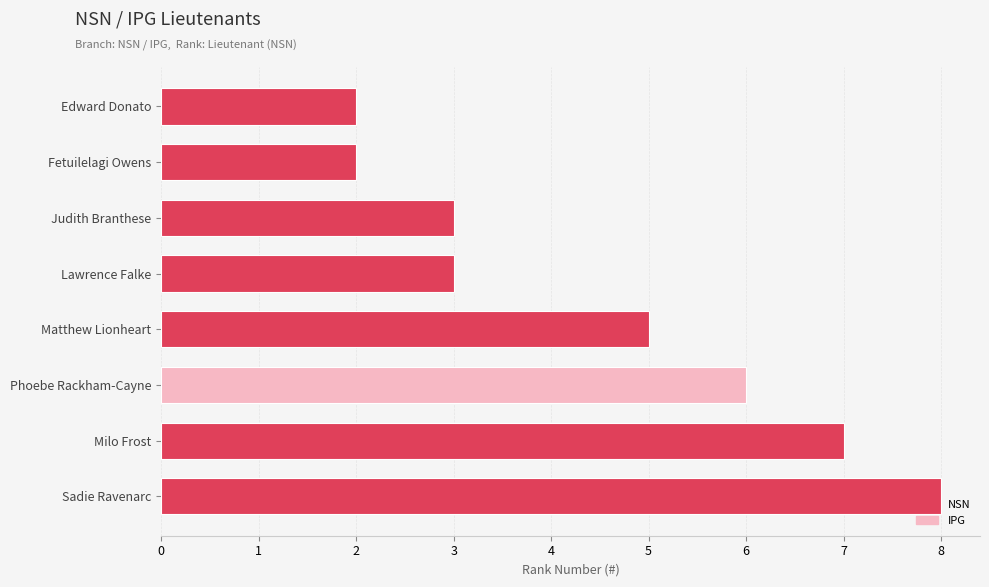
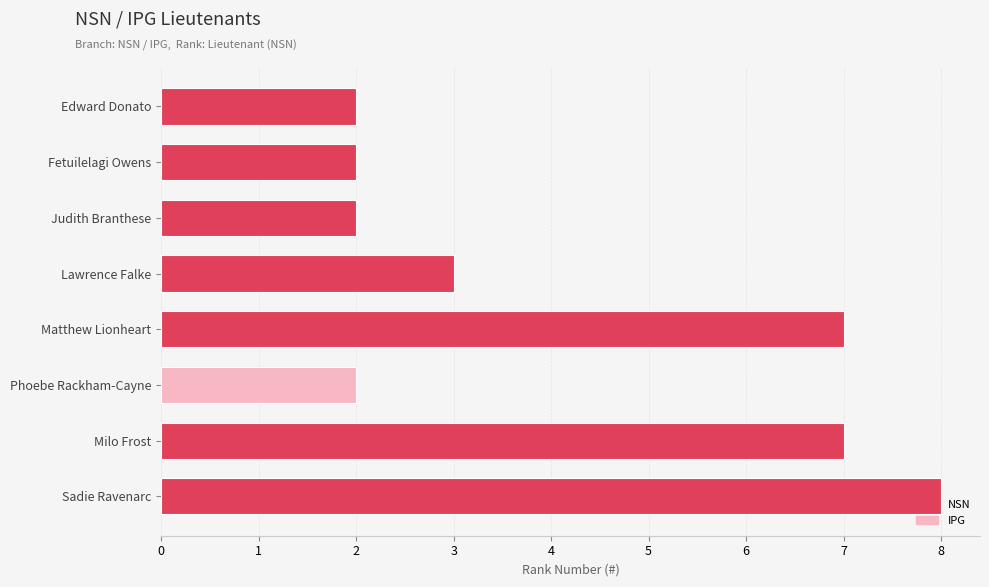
  {
    "Edward Donato": 2,
    "Fetuilelagi Owens": 2,
-   "Judith Branthese": 3,
+   "Judith Branthese": 2,
    "Lawrence Falke": 3,
-   "Matthew Lionheart": 5,
-   "Phoebe Rackham-Cayne": 6,
+   "Matthew Lionheart": 7,
+   "Phoebe Rackham-Cayne": 2,
    "Milo Frost": 7,
    "Sadie Ravenarc": 8
  }
